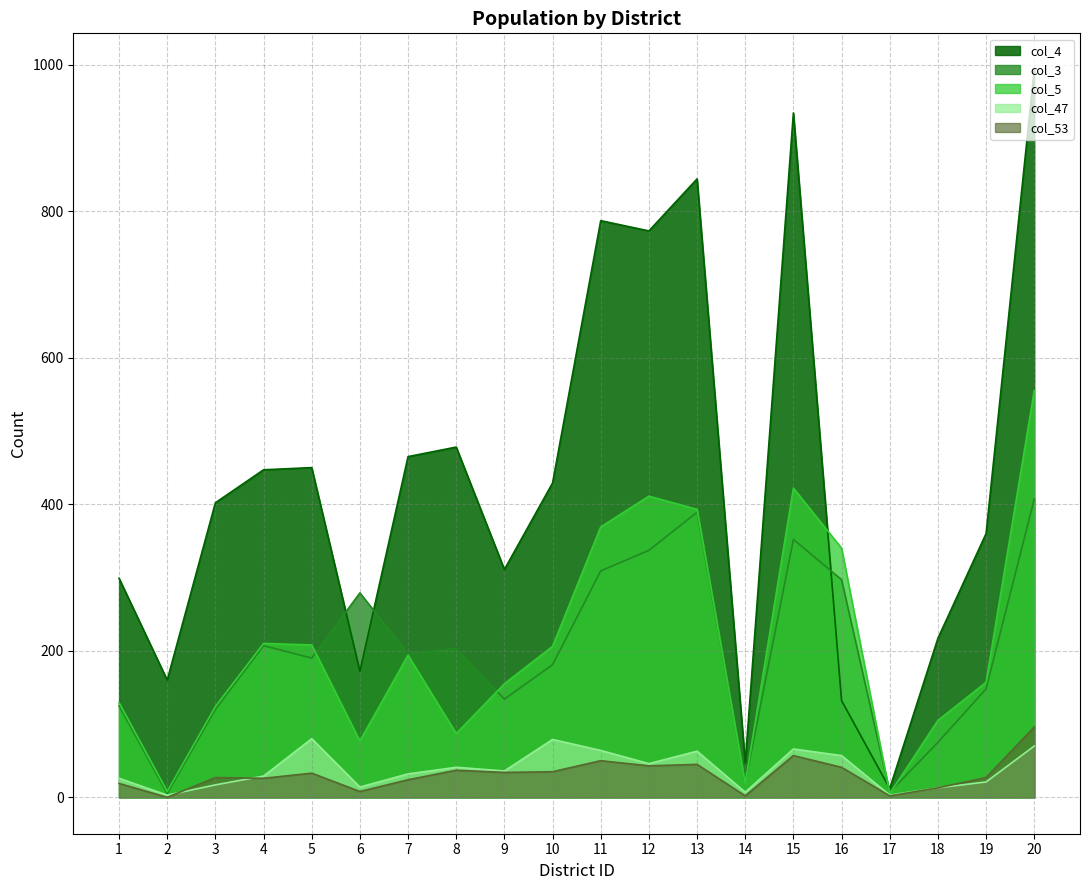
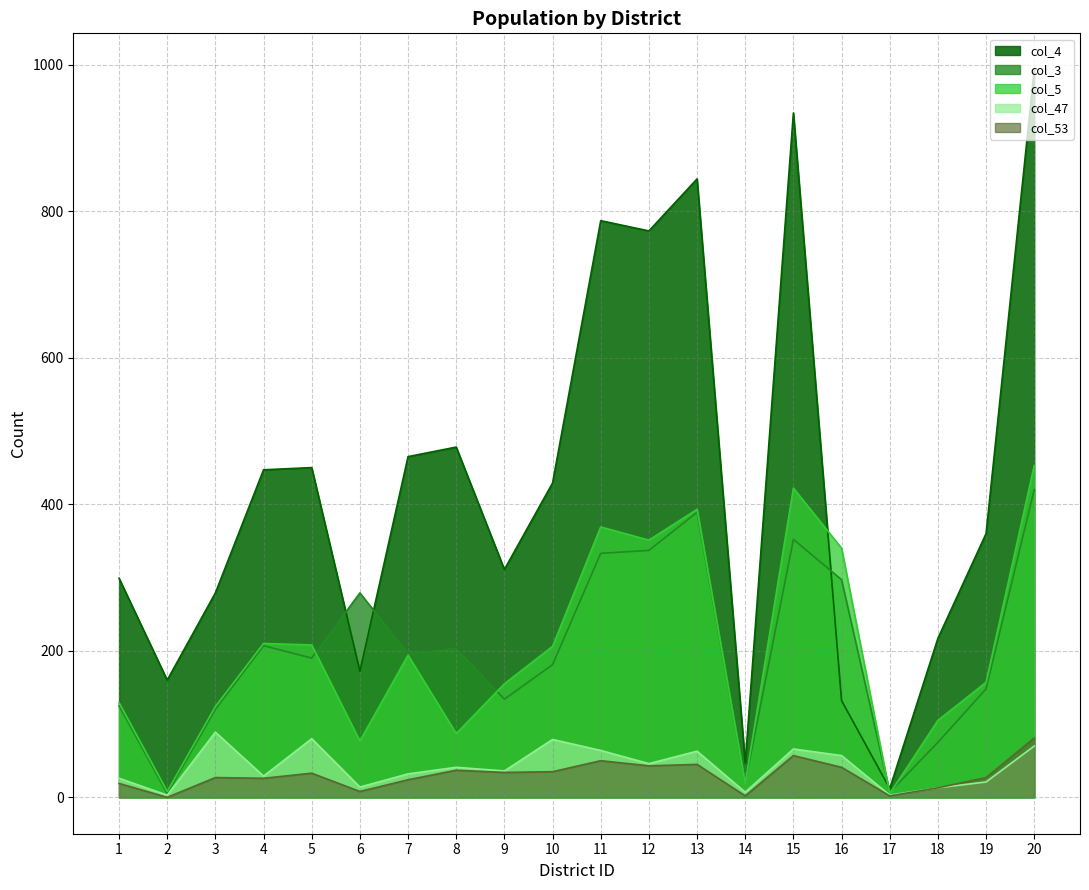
  {
    "col_4": {
      "1": 300,
      "2": 160,
-     "3": 400,
+     "3": 280,
      "4": 450,
      "5": 450,
      "6": 170,
      "7": 470,
      "8": 480,
      "9": 310,
      "10": 430,
      "11": 790,
      "12": 770,
      "13": 840,
      "14": 50,
      "15": 930,
      "16": 130,
      "17": 10,
      "18": 220,
      "19": 360
    },
    "col_3": {
      "1": 130,
      "3": 120,
      "5": 190,
      "6": 280,
      "8": 200,
      "9": 130,
      "10": 180,
-     "11": 310,
+     "11": 330,
      "12": 340,
      "13": 390,
      "15": 350,
      "16": 300,
      "18": 80,
      "19": 150,
-     "20": 410
+     "20": 420
    },
    "col_5": {
      "1": 130,
      "3": 120,
      "5": 210,
      "6": 80,
      "8": 90,
      "9": 160,
      "10": 210,
      "11": 370,
-     "12": 410,
+     "12": 350,
      "13": 390,
      "15": 420,
      "16": 340,
      "18": 110,
      "19": 160,
-     "20": 560
+     "20": 450
    },
    "col_47": {
      "1": 30,
-     "3": 20,
+     "3": 90,
      "5": 80,
      "6": 10,
      "7": 30,
      "8": 40,
      "10": 80,
      "11": 60,
      "13": 60,
      "14": 10,
      "15": 70,
      "16": 60,
      "19": 20,
      "20": 70
    },
    "col_53": {
      "1": 20,
      "3": 30,
      "5": 30,
      "6": 10,
      "7": 20,
      "8": 40,
      "10": 40,
      "11": 50,
      "13": 50,
      "14": 0,
      "15": 60,
      "16": 40,
      "19": 30,
-     "20": 100
+     "20": 80
    }
  }
